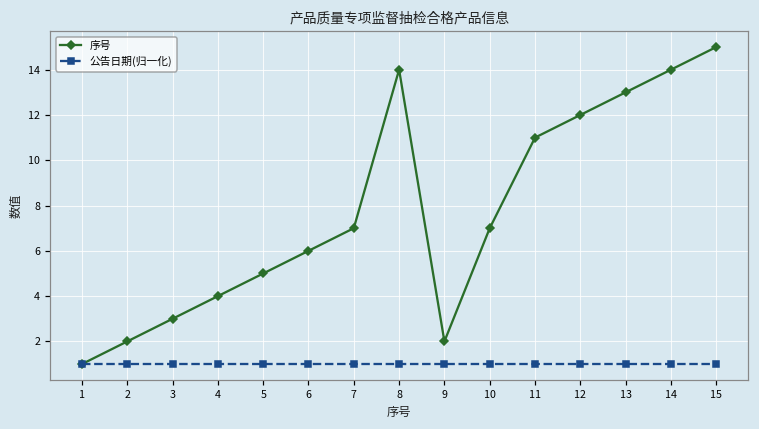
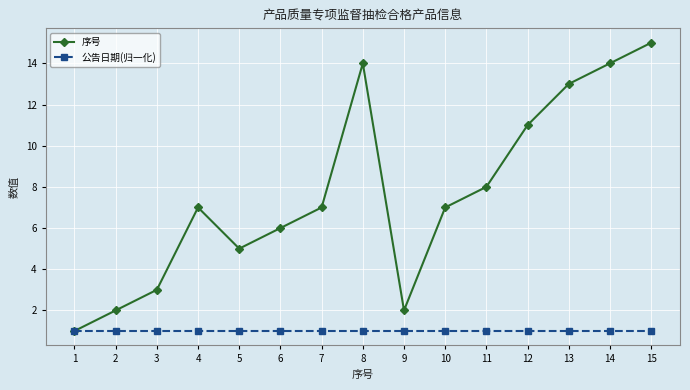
  {
    "序号": {
      "2": 2,
      "3": 3,
-     "4": 4,
+     "4": 7,
      "5": 5,
      "6": 6,
      "7": 7,
      "8": 14,
      "9": 2,
      "10": 7,
-     "11": 11,
-     "12": 12,
+     "11": 8,
+     "12": 11,
      "13": 13,
      "14": 14,
      "15": 15
    },
    "公告日期(归一化)": {
      "2": 1,
      "3": 1,
      "4": 1,
      "5": 1,
      "6": 1,
      "7": 1,
      "8": 1,
      "9": 1,
      "10": 1,
      "11": 1,
      "12": 1,
      "13": 1,
      "14": 1,
      "15": 1
    }
  }
